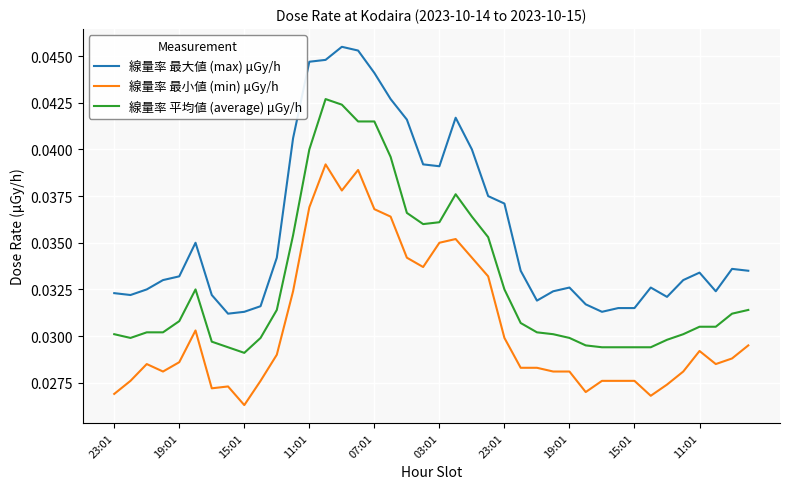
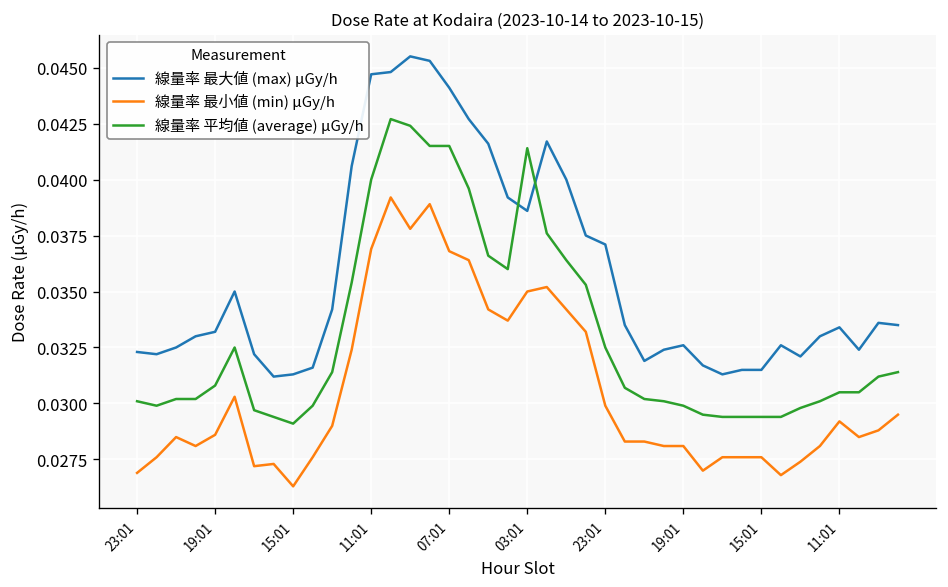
  {
    "線量率 最大値 (max) μGy/h": {
      "07:01": 0.0441,
-     "03:01": 0.0391
+     "03:01": 0.0386
    },
    "線量率 最小値 (min) μGy/h": {
      "07:01": 0.0368,
      "03:01": 0.0350
    },
    "線量率 平均値 (average) μGy/h": {
      "07:01": 0.0415,
-     "03:01": 0.0361
+     "03:01": 0.0414
    }
  }
